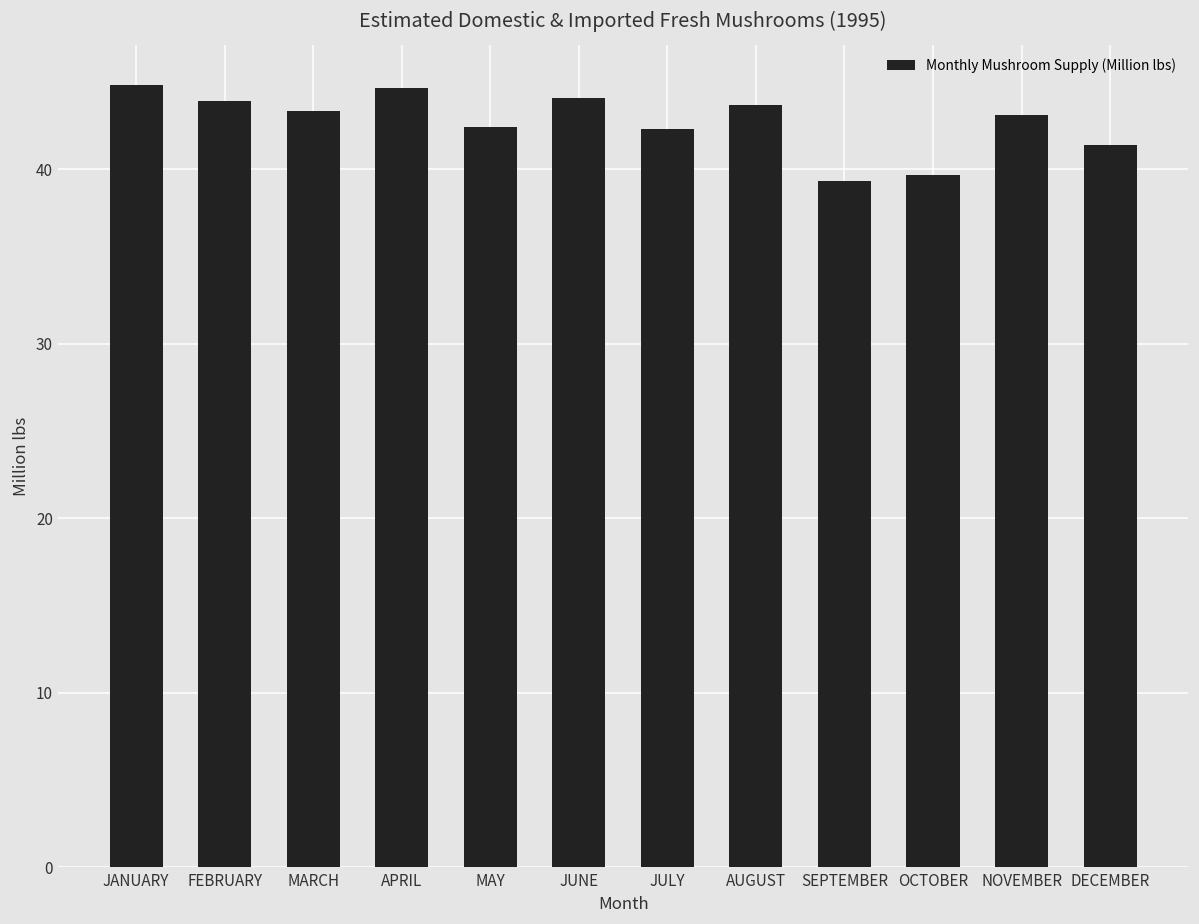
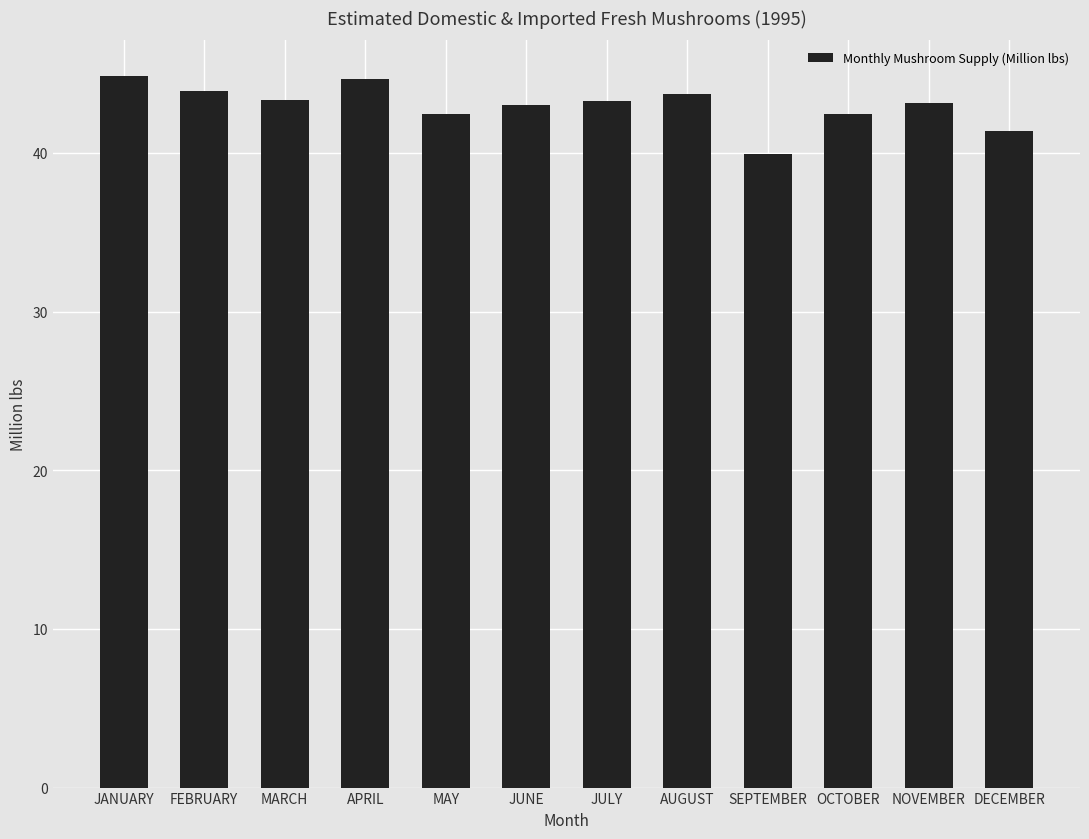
  {
    "JANUARY": 44.9,
    "FEBRUARY": 43.9,
    "MARCH": 43.4,
    "APRIL": 44.7,
    "MAY": 42.4,
-   "JUNE": 44.1,
-   "JULY": 42.3,
+   "JUNE": 43.0,
+   "JULY": 43.3,
    "AUGUST": 43.7,
-   "SEPTEMBER": 39.3,
-   "OCTOBER": 39.7,
+   "SEPTEMBER": 39.9,
+   "OCTOBER": 42.5,
    "NOVEMBER": 43.1,
    "DECEMBER": 41.4
  }
